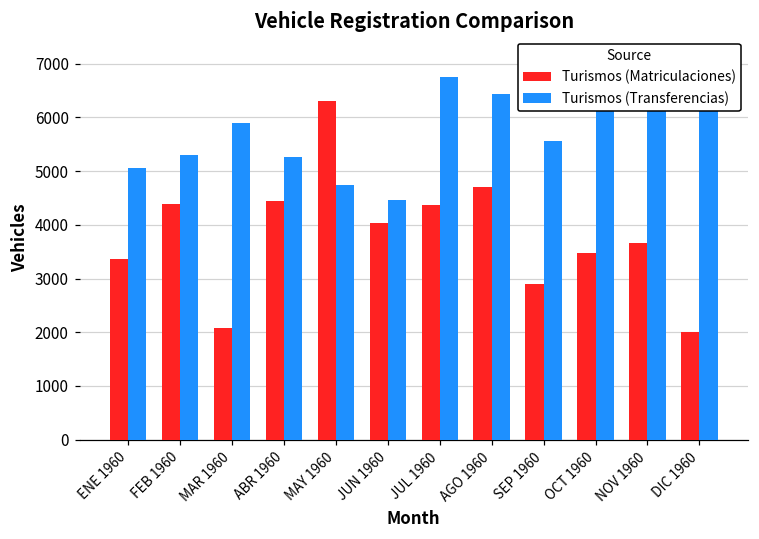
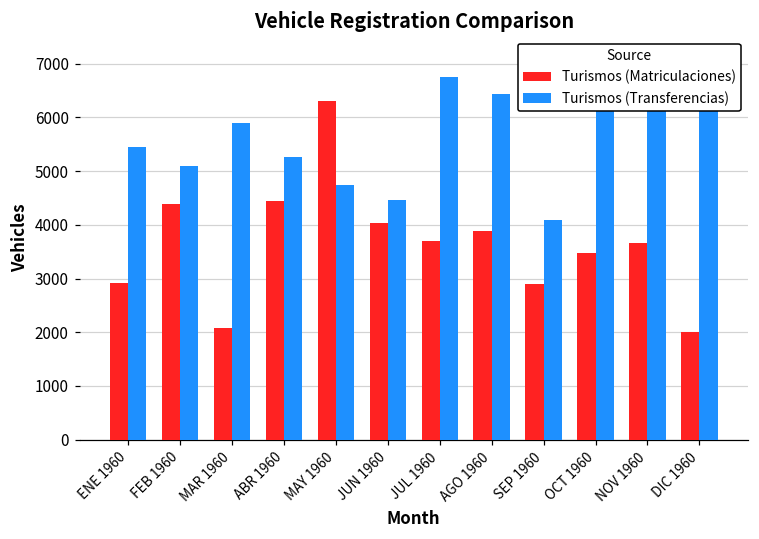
  {
    "Turismos (Matriculaciones)": {
-     "ENE 1960": 3400,
+     "ENE 1960": 2900,
      "FEB 1960": 4400,
      "MAR 1960": 2100,
      "ABR 1960": 4400,
      "MAY 1960": 6300,
      "JUN 1960": 4000,
-     "JUL 1960": 4400,
-     "AGO 1960": 4700,
+     "JUL 1960": 3700,
+     "AGO 1960": 3900,
      "SEP 1960": 2900,
      "OCT 1960": 3500,
      "NOV 1960": 3700,
      "DIC 1960": 2000
    },
    "Turismos (Transferencias)": {
-     "ENE 1960": 5100,
-     "FEB 1960": 5300,
+     "ENE 1960": 5500,
+     "FEB 1960": 5100,
      "MAR 1960": 5900,
      "ABR 1960": 5300,
      "MAY 1960": 4700,
      "JUN 1960": 4500,
      "JUL 1960": 6800,
      "AGO 1960": 6400,
-     "SEP 1960": 5600
+     "SEP 1960": 4100
    }
  }
